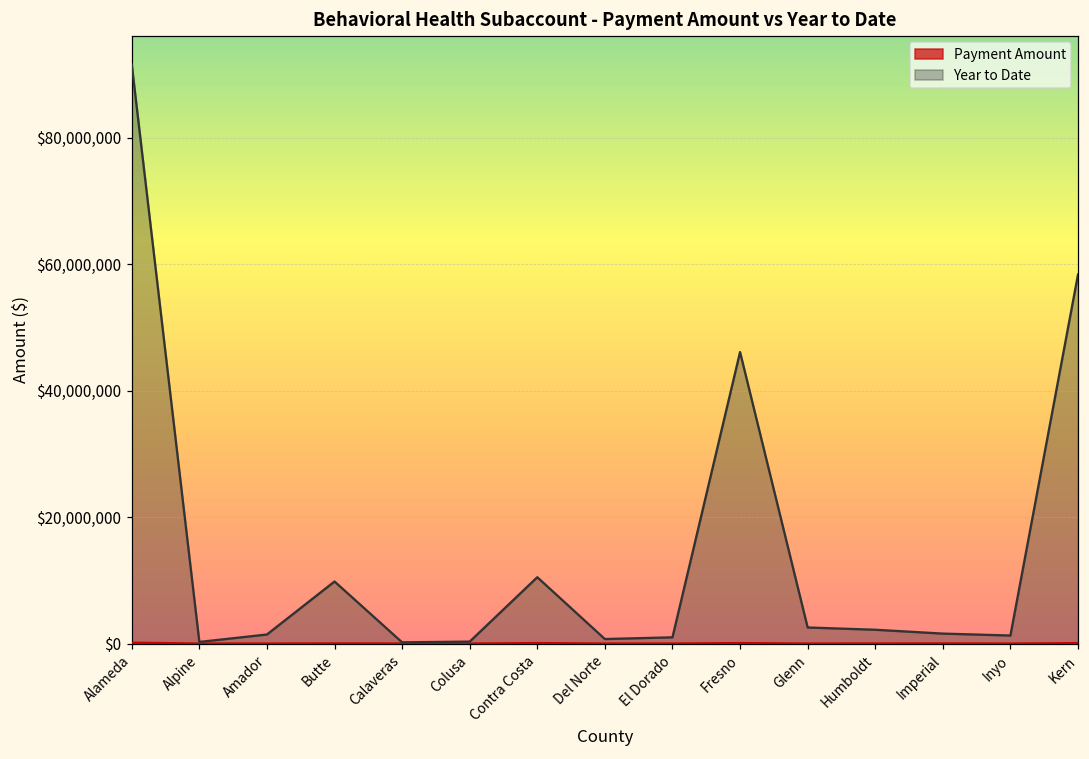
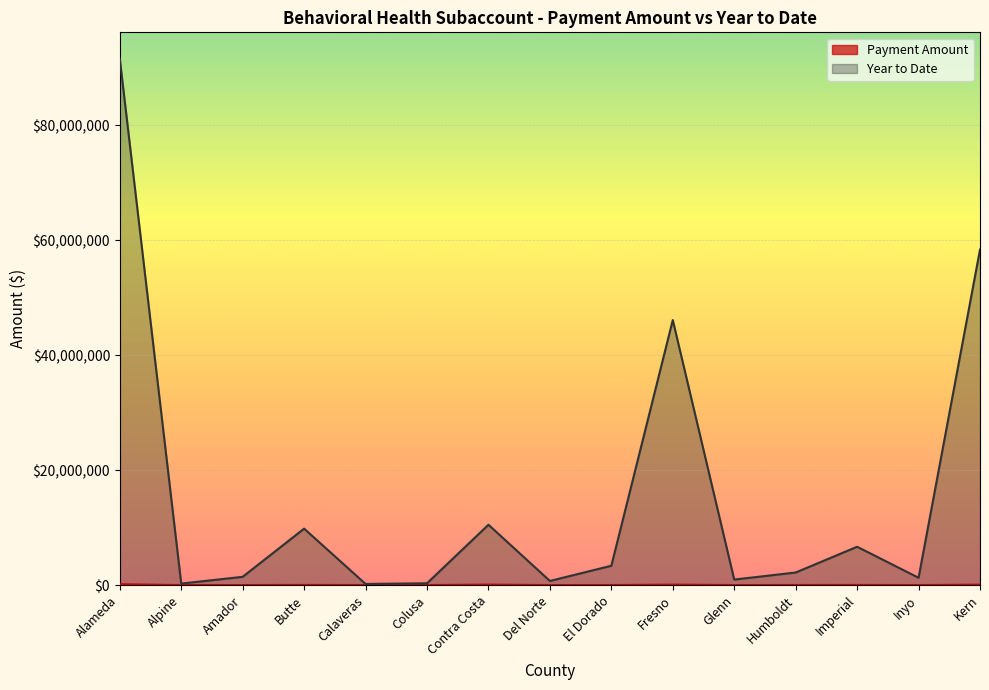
  {
    "Payment Amount": {
      "Alameda": "$0",
      "Amador": "$0",
      "Butte": "$0",
      "Contra Costa": "$0",
      "Del Norte": "$0",
      "El Dorado": "$0",
      "Fresno": "$0",
      "Glenn": "$0",
      "Humboldt": "$0",
      "Imperial": "$0",
      "Inyo": "$0",
      "Kern": "$0"
    },
    "Year to Date": {
      "Alameda": "$92,000,000",
      "Amador": "$1,000,000",
      "Butte": "$10,000,000",
      "Contra Costa": "$10,000,000",
      "Del Norte": "$1,000,000",
-     "El Dorado": "$1,000,000",
+     "El Dorado": "$3,000,000",
      "Fresno": "$46,000,000",
-     "Glenn": "$3,000,000",
+     "Glenn": "$1,000,000",
      "Humboldt": "$2,000,000",
-     "Imperial": "$2,000,000",
+     "Imperial": "$7,000,000",
      "Inyo": "$1,000,000",
      "Kern": "$58,000,000"
    }
  }
